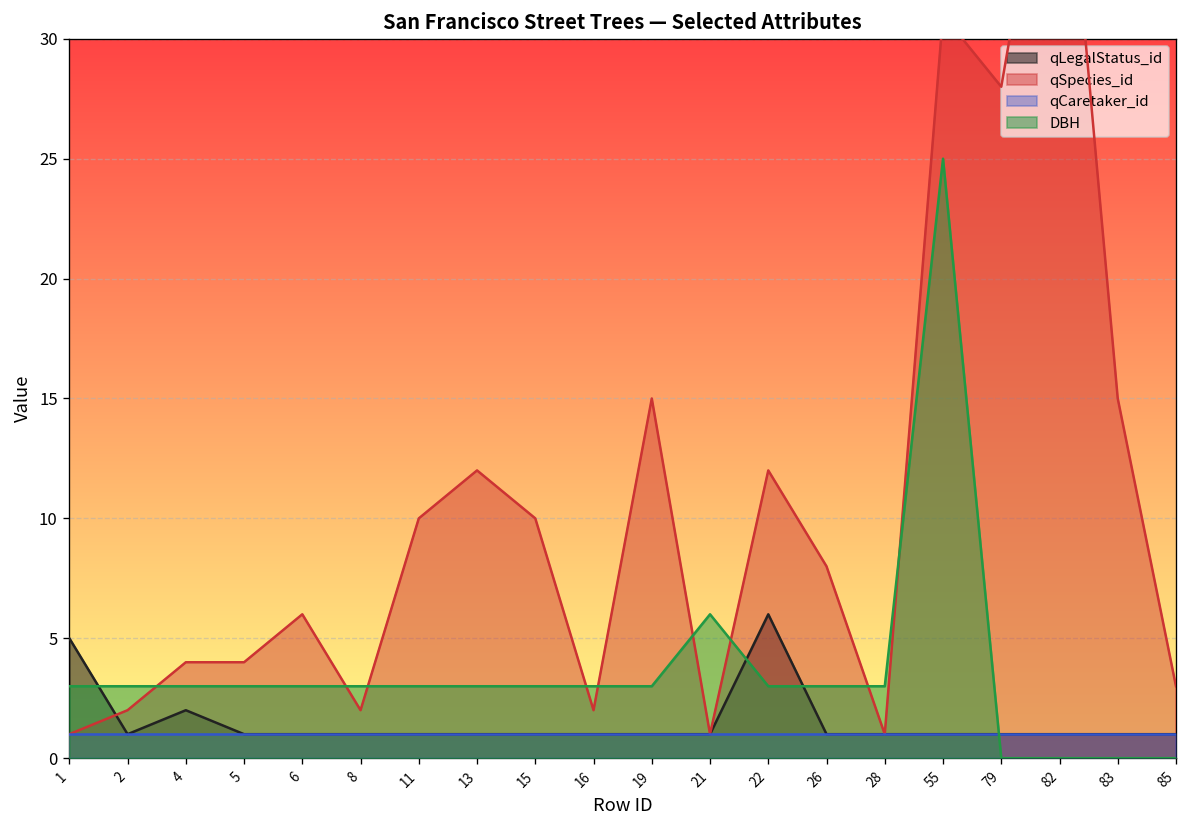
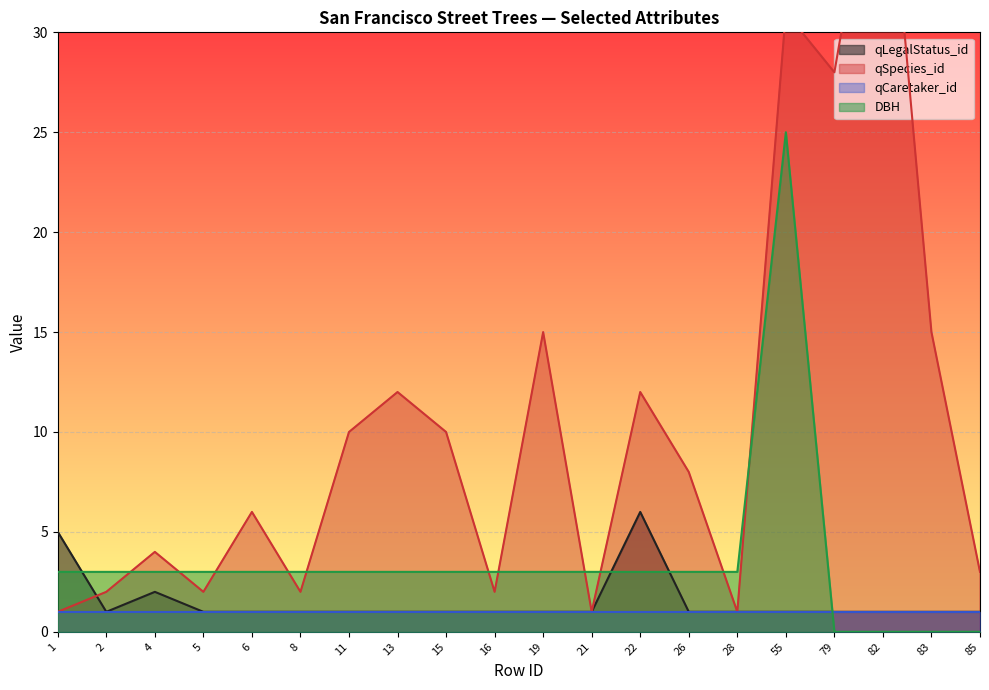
  {
    "qLegalStatus_id": {
      "1": 5,
      "4": 2,
      "22": 6
    },
    "qSpecies_id": {
      "2": 2,
      "4": 4,
-     "5": 4,
+     "5": 2,
      "6": 6,
      "8": 2,
      "11": 10,
      "13": 12,
      "15": 10,
      "16": 2,
      "19": 15,
      "22": 12,
      "26": 8,
      "83": 15,
      "85": 3
    },
    "qCaretaker_id": {
      "4": 1,
      "22": 1
    },
    "DBH": {
      "1": 3,
      "2": 3,
      "4": 3,
      "5": 3,
      "6": 3,
      "8": 3,
      "11": 3,
      "13": 3,
      "15": 3,
      "16": 3,
      "19": 3,
-     "21": 6,
+     "21": 3,
      "22": 3,
      "26": 3,
      "28": 3,
      "55": 25,
      "79": 0,
      "82": 0,
      "83": 0,
      "85": 0
    }
  }
